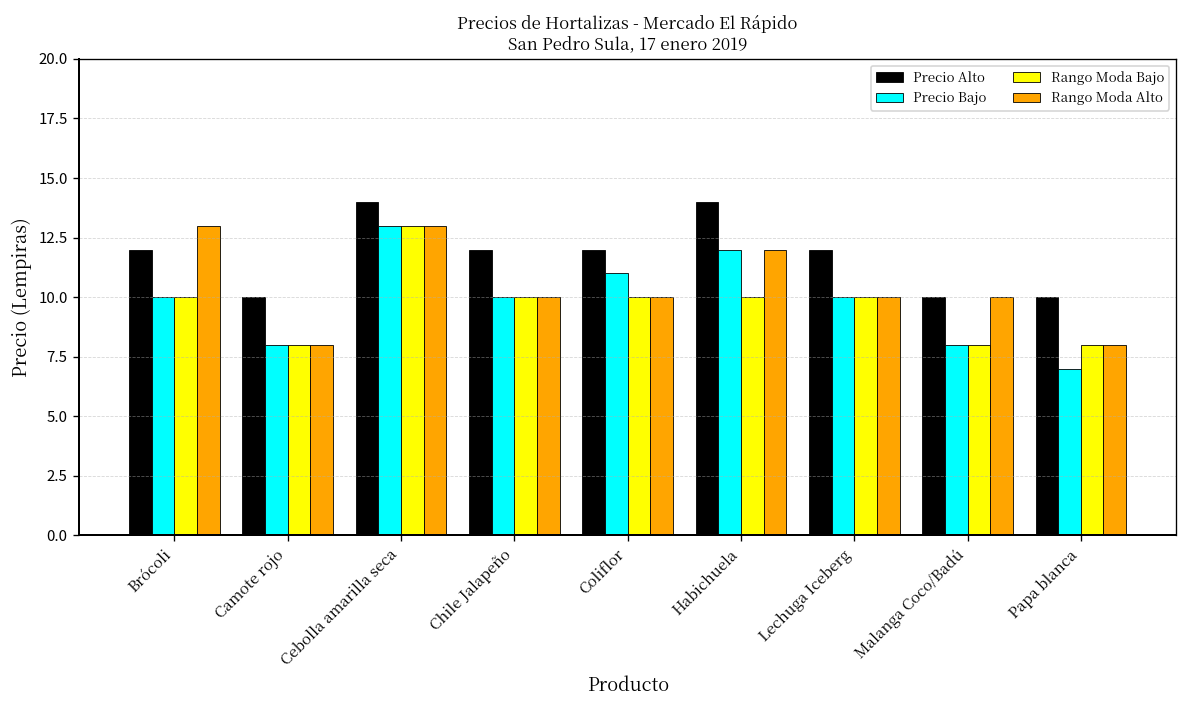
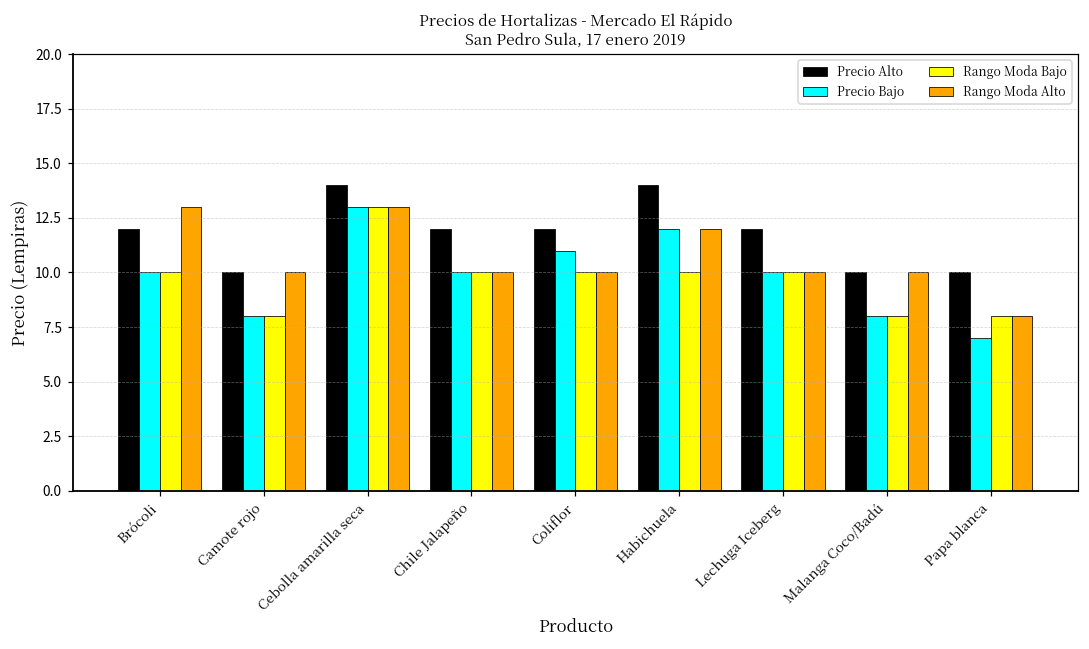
  {
    "Precio Alto": {
      "Brócoli": 12,
      "Camote rojo": 10,
      "Cebolla amarilla seca": 14,
      "Chile Jalapeño": 12,
      "Coliflor": 12,
      "Habichuela": 14,
      "Lechuga Iceberg": 12,
      "Malanga Coco/Badú": 10,
      "Papa blanca": 10
    },
    "Precio Bajo": {
      "Brócoli": 10,
      "Camote rojo": 8,
      "Cebolla amarilla seca": 13,
      "Chile Jalapeño": 10,
      "Coliflor": 11,
      "Habichuela": 12,
      "Lechuga Iceberg": 10,
      "Malanga Coco/Badú": 8,
      "Papa blanca": 7
    },
    "Rango Moda Bajo": {
      "Brócoli": 10,
      "Camote rojo": 8,
      "Cebolla amarilla seca": 13,
      "Chile Jalapeño": 10,
      "Coliflor": 10,
      "Habichuela": 10,
      "Lechuga Iceberg": 10,
      "Malanga Coco/Badú": 8,
      "Papa blanca": 8
    },
    "Rango Moda Alto": {
      "Brócoli": 13,
-     "Camote rojo": 8,
+     "Camote rojo": 10,
      "Cebolla amarilla seca": 13,
      "Chile Jalapeño": 10,
      "Coliflor": 10,
      "Habichuela": 12,
      "Lechuga Iceberg": 10,
      "Malanga Coco/Badú": 10,
      "Papa blanca": 8
    }
  }
